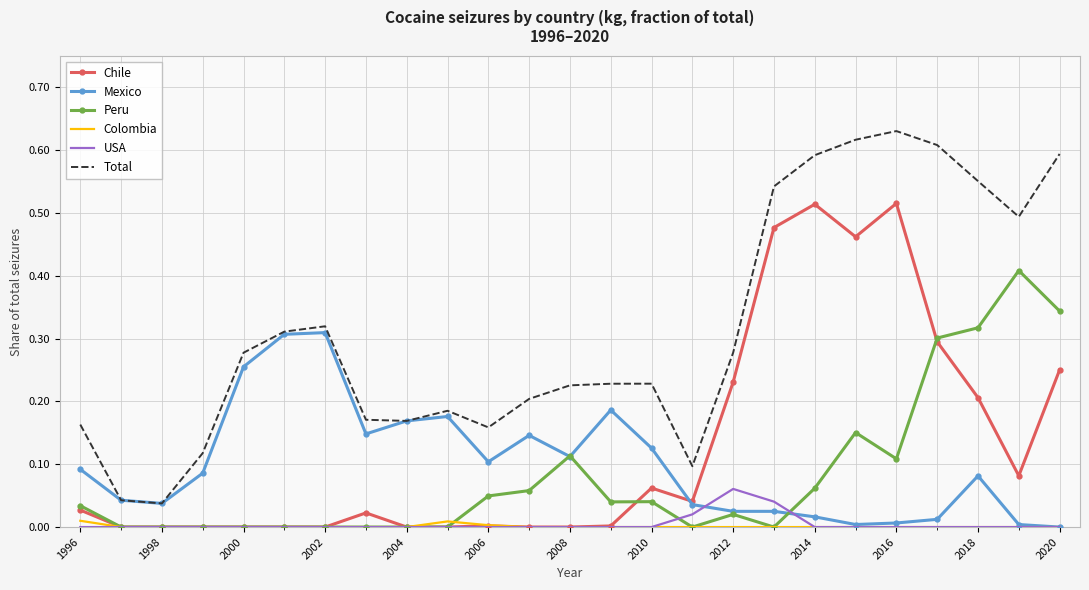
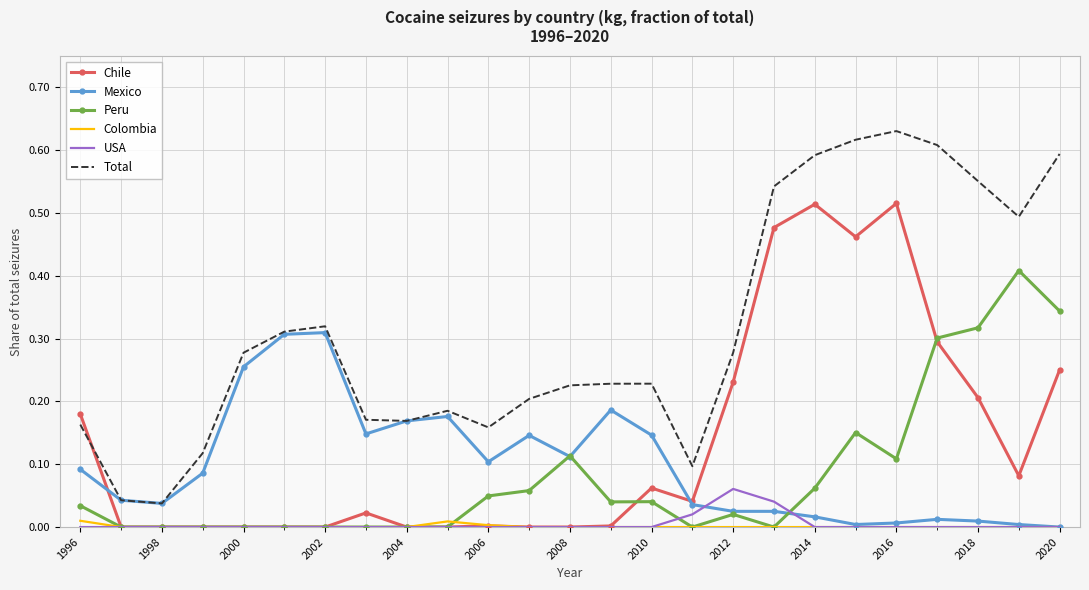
  {
    "Chile": {
-     "1996": 0.03,
+     "1996": 0.18,
      "2010": 0.06,
      "2012": 0.23,
      "2014": 0.51,
      "2016": 0.52,
      "2018": 0.21,
      "2020": 0.25
    },
    "Mexico": {
      "1996": 0.09,
      "2000": 0.26,
      "2002": 0.31,
      "2006": 0.10,
-     "2010": 0.13,
+     "2010": 0.15,
      "2012": 0.03,
      "2014": 0.02,
      "2016": 0.01,
-     "2018": 0.08
+     "2018": 0.01
    },
    "Peru": {
      "1996": 0.03,
      "2006": 0.05,
      "2010": 0.04,
      "2012": 0.02,
      "2014": 0.06,
      "2016": 0.11,
      "2018": 0.32,
      "2020": 0.34
    },
    "Colombia": {
      "1996": 0.01,
      "2012": 0.00
    },
    "USA": {
      "1996": 0.00,
      "2012": 0.06
    },
    "Total": {
      "1996": 0.16,
      "2000": 0.28,
      "2002": 0.32,
      "2006": 0.16,
      "2008": 0.23,
      "2010": 0.23,
      "2012": 0.28,
      "2014": 0.59,
      "2016": 0.63,
      "2018": 0.55,
      "2020": 0.59
    }
  }
